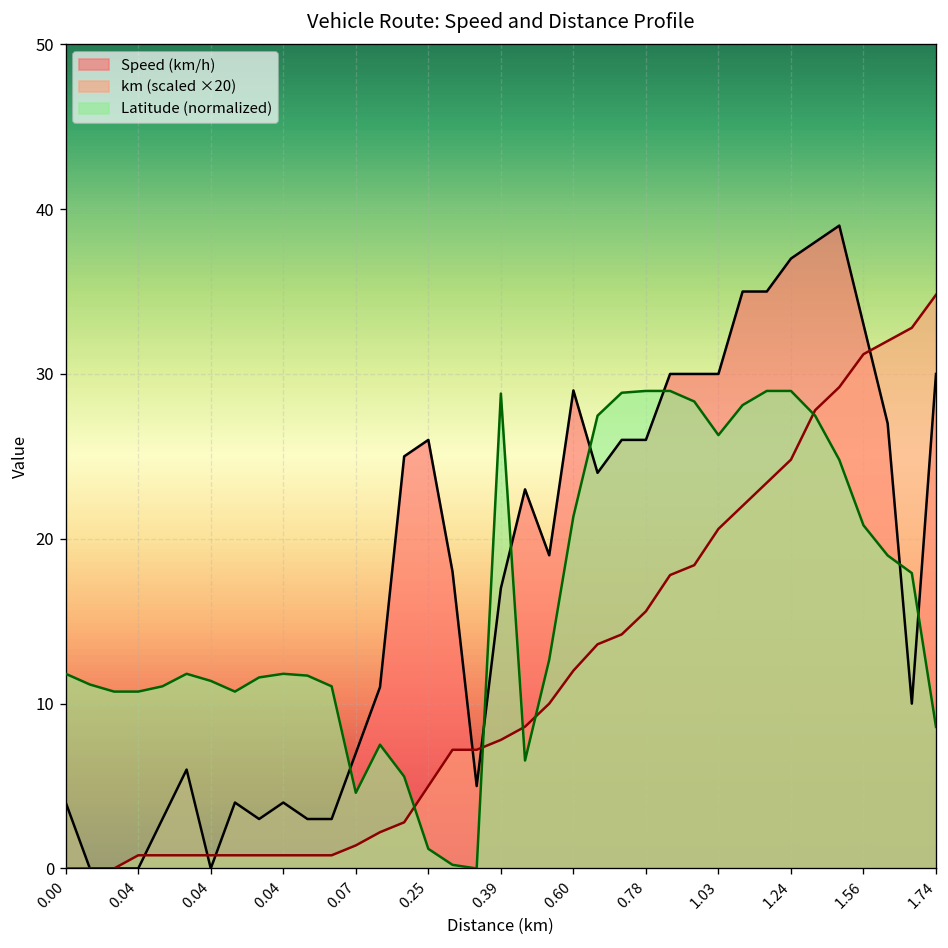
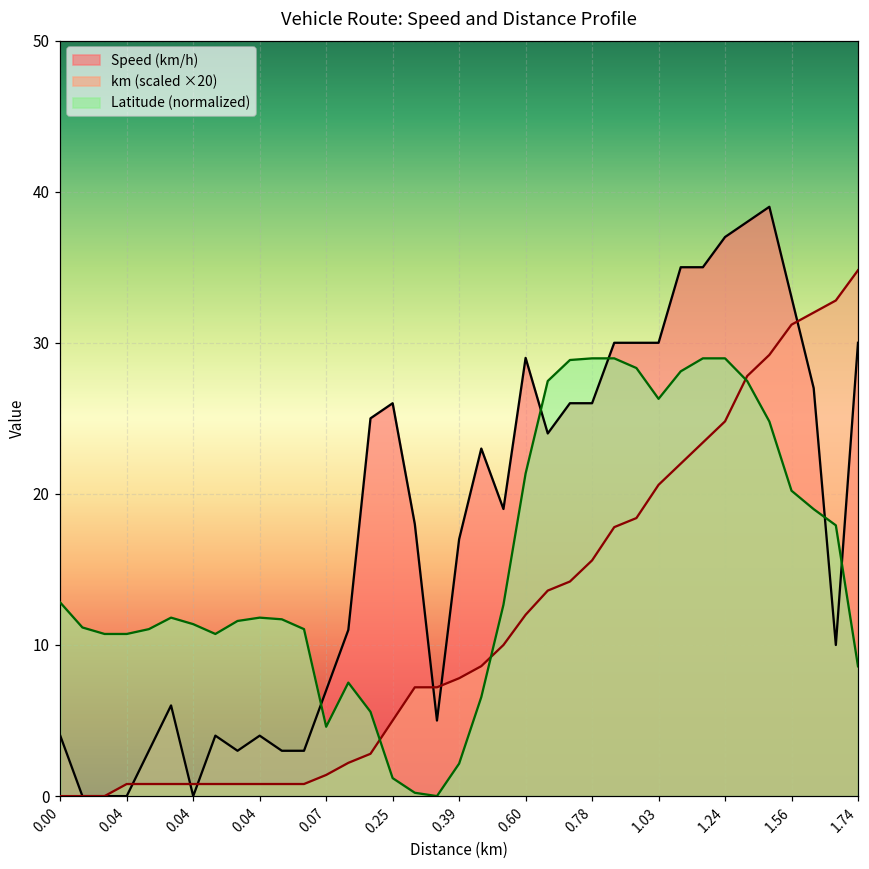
  {
    "Latitude (normalized)": {
-     "0.00": 11.8,
+     "0.00": 12.8,
      "0.07": 4.6,
      "0.25": 1.2,
-     "0.39": 28.8,
+     "0.39": 2.1,
      "0.60": 21.3,
      "0.78": 29.0,
      "1.03": 26.3,
      "1.24": 29.0,
-     "1.56": 20.8,
+     "1.56": 20.2,
      "1.74": 8.6
    }
  }
